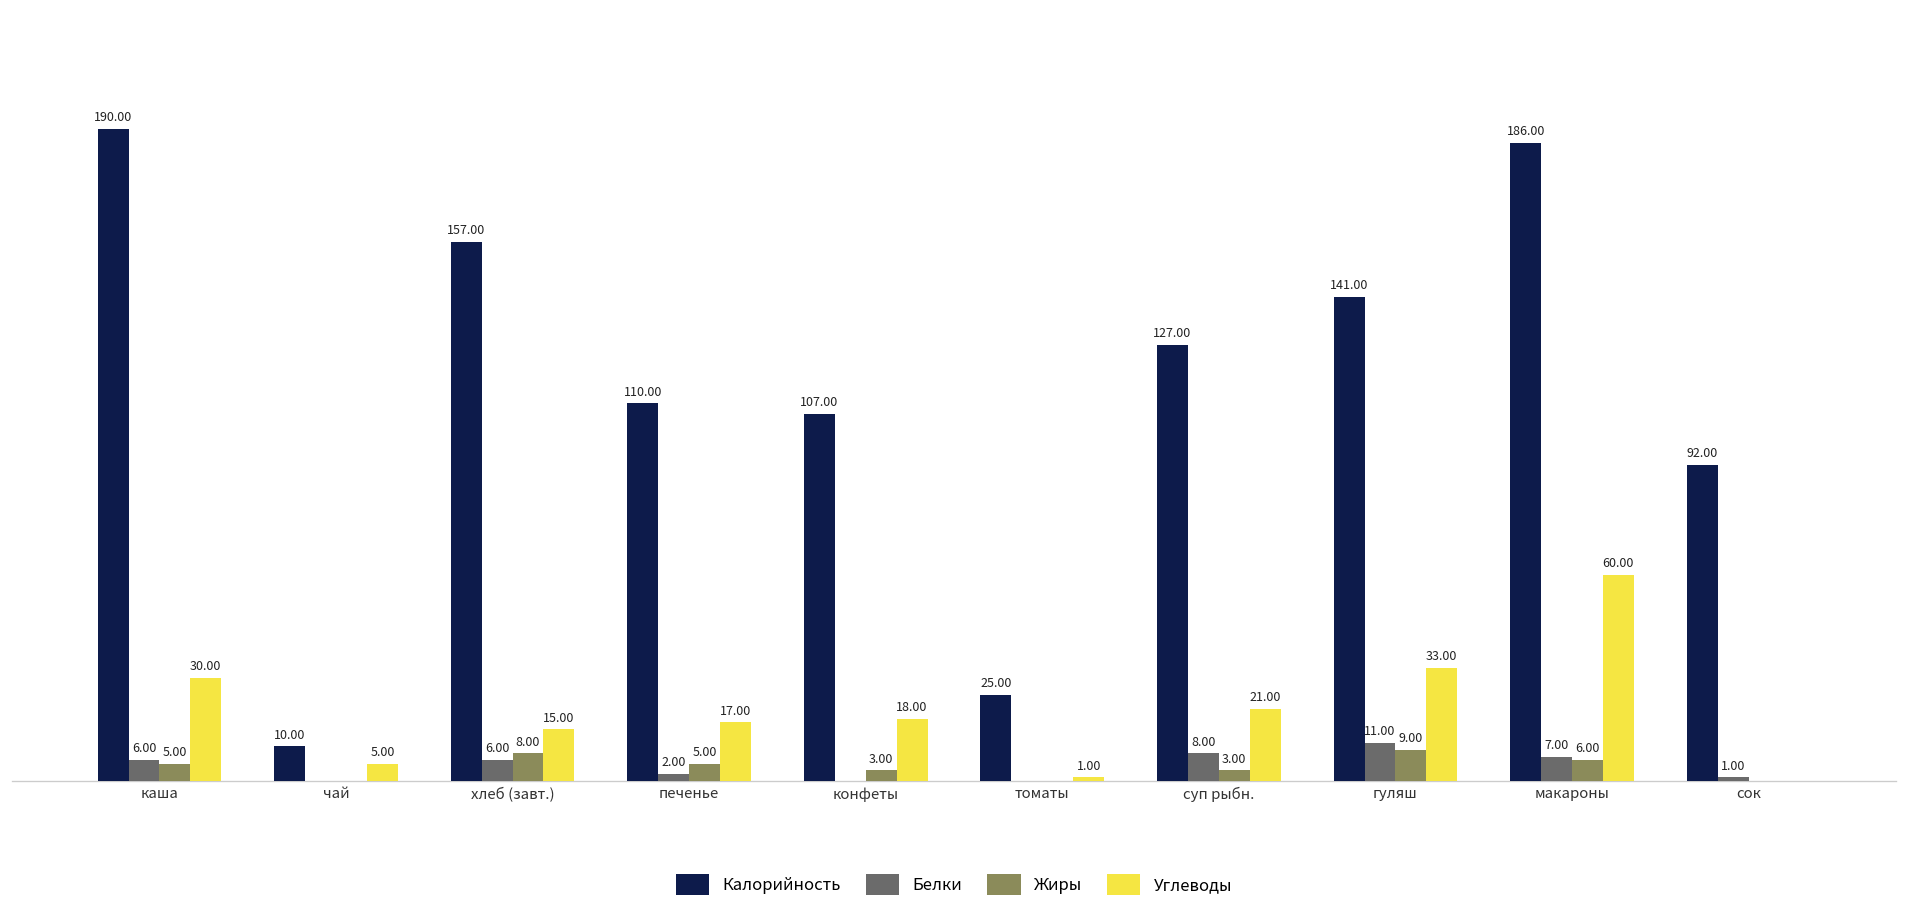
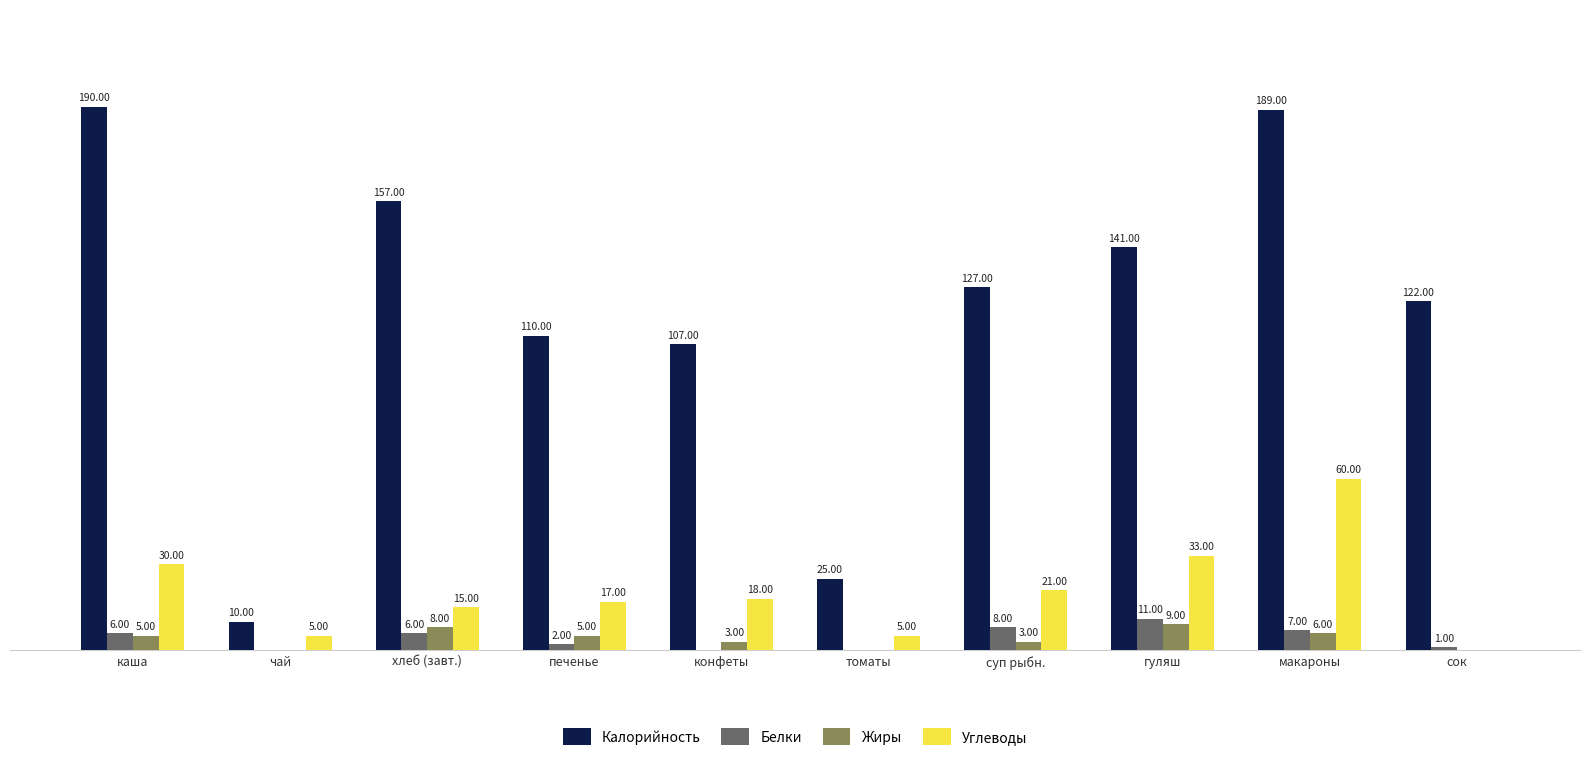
  {
    "Калорийность": {
      "каша": 190.00,
      "чай": 10.00,
      "хлеб (завт.)": 157.00,
      "печенье": 110.00,
      "конфеты": 107.00,
      "томаты": 25.00,
      "суп рыбн.": 127.00,
      "гуляш": 141.00,
-     "макароны": 186.00,
-     "сок": 92.00
+     "макароны": 189.00,
+     "сок": 122.00
    },
    "Углеводы": {
      "каша": 30.00,
      "чай": 5.00,
      "хлеб (завт.)": 15.00,
      "печенье": 17.00,
      "конфеты": 18.00,
-     "томаты": 1.00,
+     "томаты": 5.00,
      "суп рыбн.": 21.00,
      "гуляш": 33.00,
      "макароны": 60.00
    }
  }
